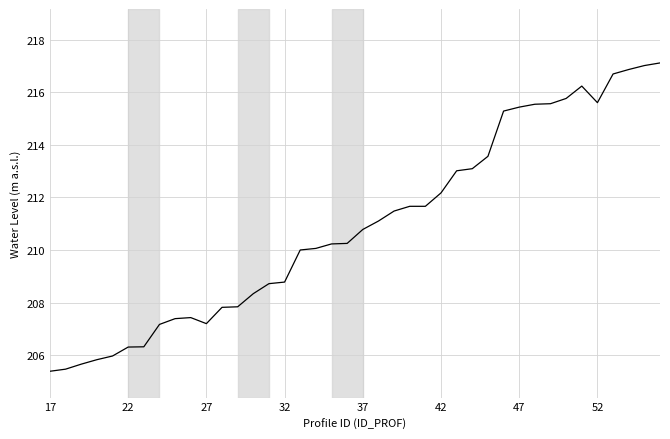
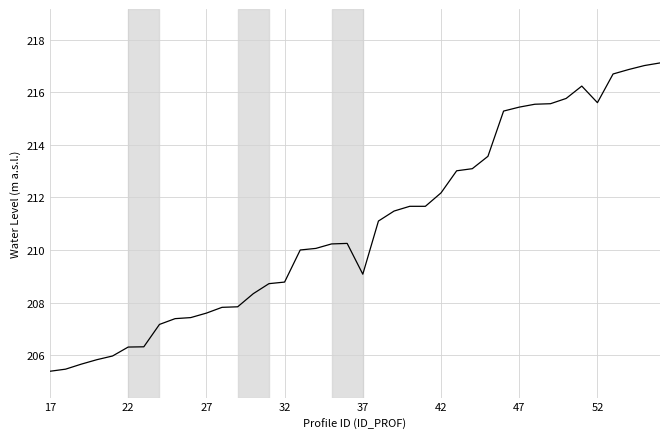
  {
    "17": 205.4,
    "22": 206.3,
-   "27": 207.2,
+   "27": 207.6,
    "32": 208.8,
-   "37": 210.8,
+   "37": 209.1,
    "42": 212.2,
    "47": 215.4,
    "52": 215.6
  }
